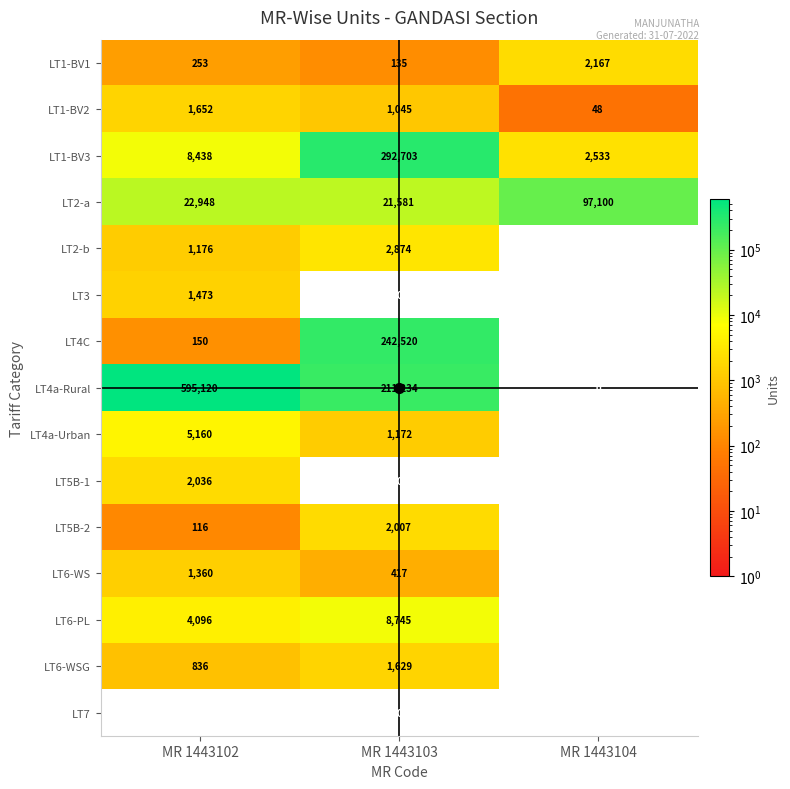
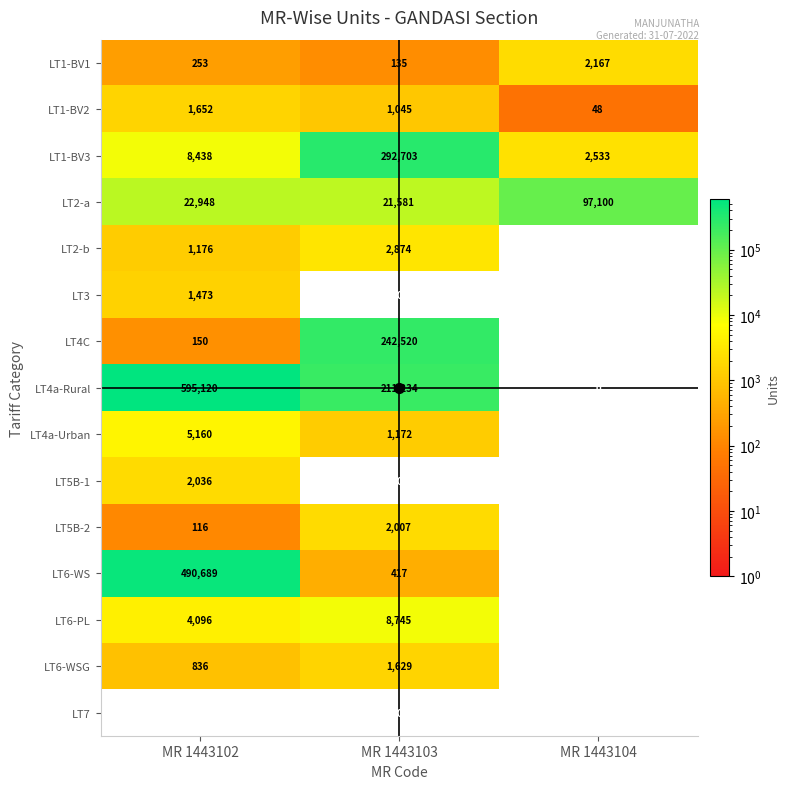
  {
    "LT1-BV1": {
      "MR 1443102": "253",
      "MR 1443103": "135",
      "MR 1443104": "2,167"
    },
    "LT1-BV2": {
      "MR 1443102": "1,652",
      "MR 1443103": "1,045",
      "MR 1443104": "48"
    },
    "LT1-BV3": {
      "MR 1443102": "8,438",
      "MR 1443103": "292,703",
      "MR 1443104": "2,533"
    },
    "LT2-a": {
      "MR 1443102": "22,948",
      "MR 1443103": "21,581",
      "MR 1443104": "97,100"
    },
    "LT2-b": {
      "MR 1443102": "1,176",
      "MR 1443103": "2,874"
    },
    "LT3": {
      "MR 1443102": "1,473"
    },
    "LT4C": {
      "MR 1443102": "150",
      "MR 1443103": "242,520"
    },
    "LT4a-Rural": {
      "MR 1443102": "595,120"
    },
    "LT4a-Urban": {
      "MR 1443102": "5,160",
      "MR 1443103": "1,172"
    },
    "LT5B-1": {
      "MR 1443102": "2,036"
    },
    "LT5B-2": {
      "MR 1443102": "116",
      "MR 1443103": "2,007"
    },
    "LT6-WS": {
-     "MR 1443102": "1,360",
+     "MR 1443102": "490,689",
      "MR 1443103": "417"
    },
    "LT6-PL": {
      "MR 1443102": "4,096",
      "MR 1443103": "8,745"
    },
    "LT6-WSG": {
      "MR 1443102": "836",
      "MR 1443103": "1,629"
    }
  }
